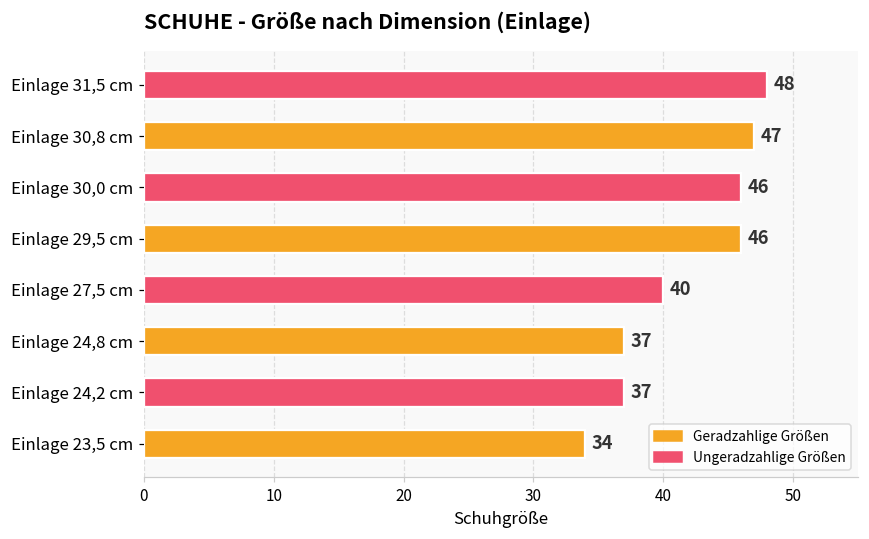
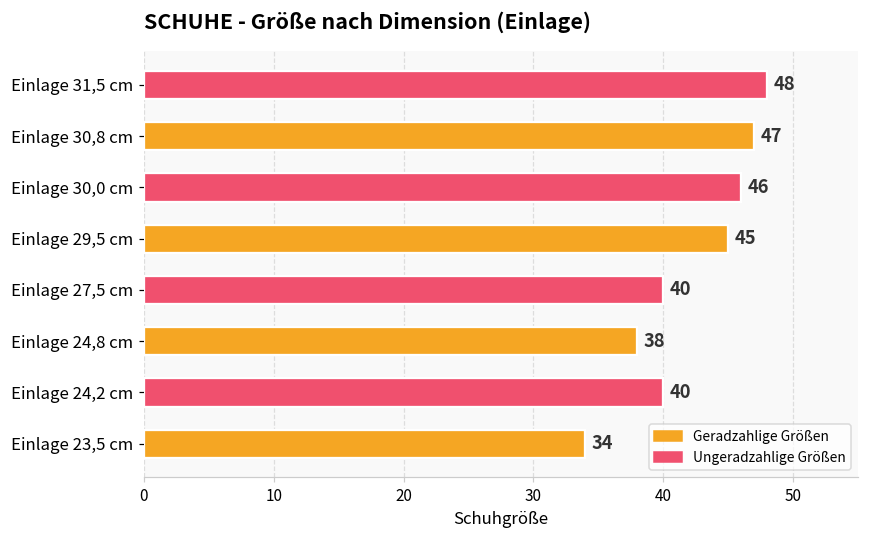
  {
    "Einlage 31,5 cm": 48,
    "Einlage 30,8 cm": 47,
    "Einlage 30,0 cm": 46,
-   "Einlage 29,5 cm": 46,
+   "Einlage 29,5 cm": 45,
    "Einlage 27,5 cm": 40,
-   "Einlage 24,8 cm": 37,
-   "Einlage 24,2 cm": 37,
+   "Einlage 24,8 cm": 38,
+   "Einlage 24,2 cm": 40,
    "Einlage 23,5 cm": 34
  }
